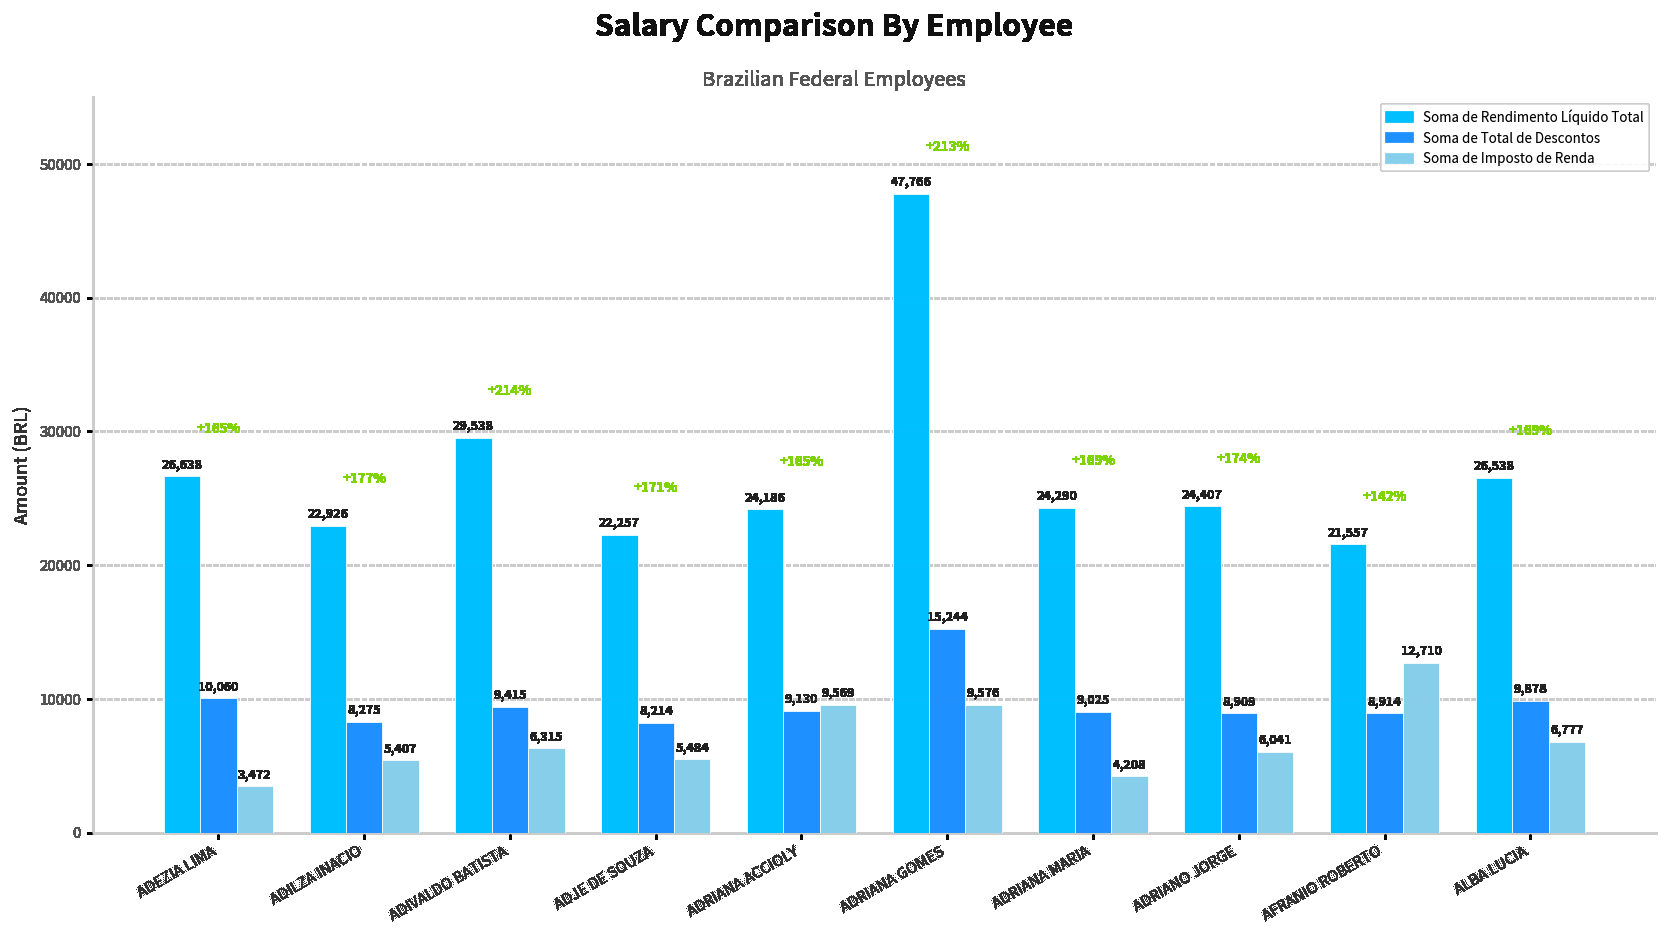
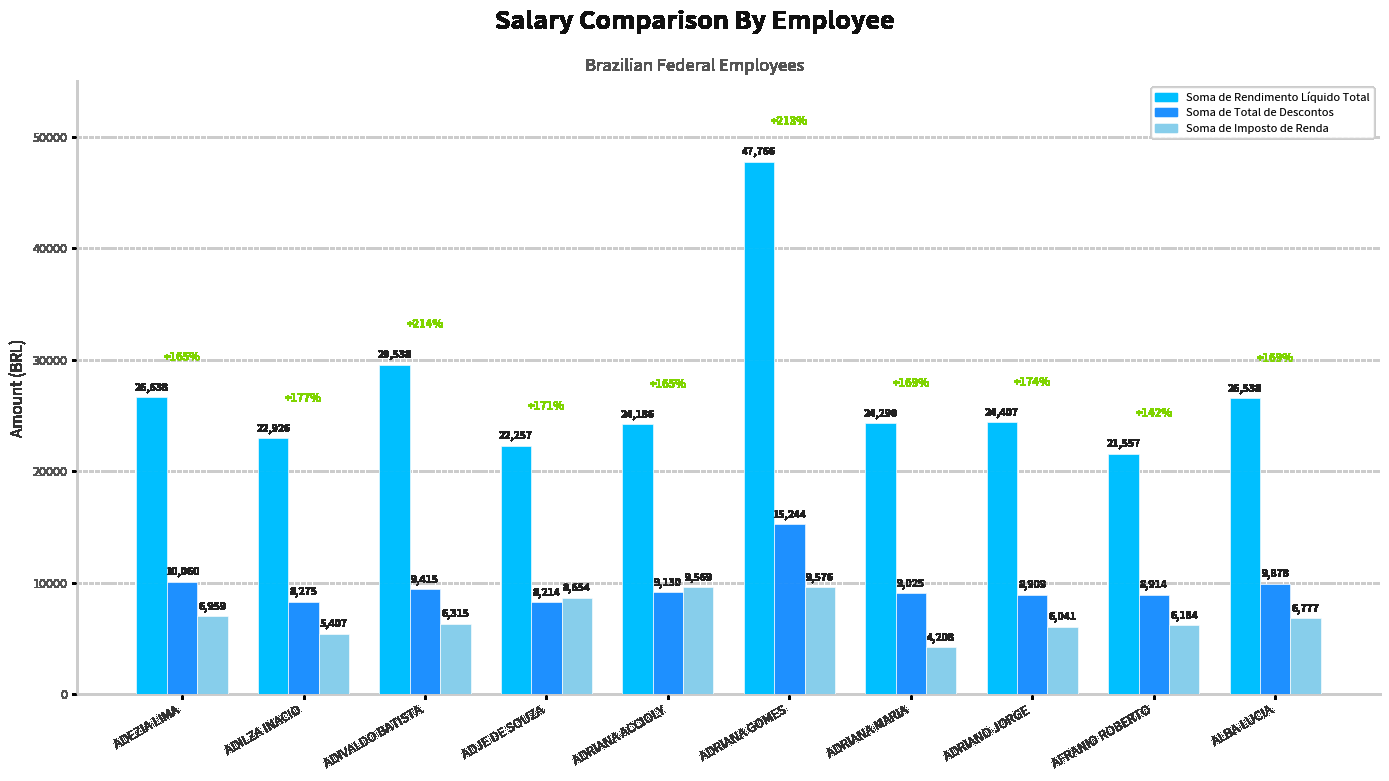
  {
    "Soma de Imposto de Renda": {
-     "ADEZIA LIMA": "3500",
+     "ADEZIA LIMA": "7000",
      "ADILZA INACIO": "5,407",
      "ADIVALDO BATISTA": "6,315",
-     "ADJE DE SOUZA": "5,484",
+     "ADJE DE SOUZA": "8,654",
      "ADRIANA GOMES": "9,576",
      "ADRIANA MARIA": "4,208",
      "ADRIANO JORGE": "6,041",
-     "AFRANIO ROBERTO": "12,710",
+     "AFRANIO ROBERTO": "6,184",
      "ALBA LUCIA": "6,777"
    }
  }
